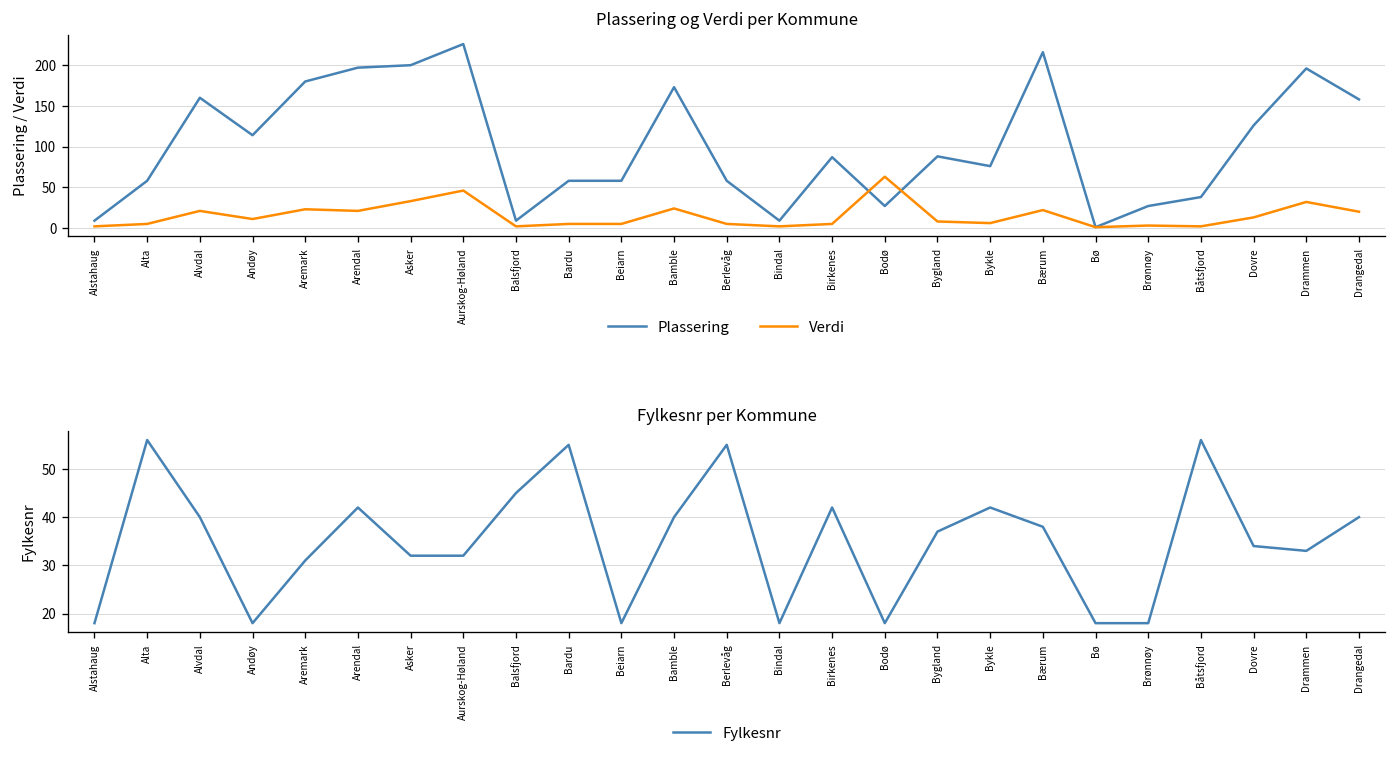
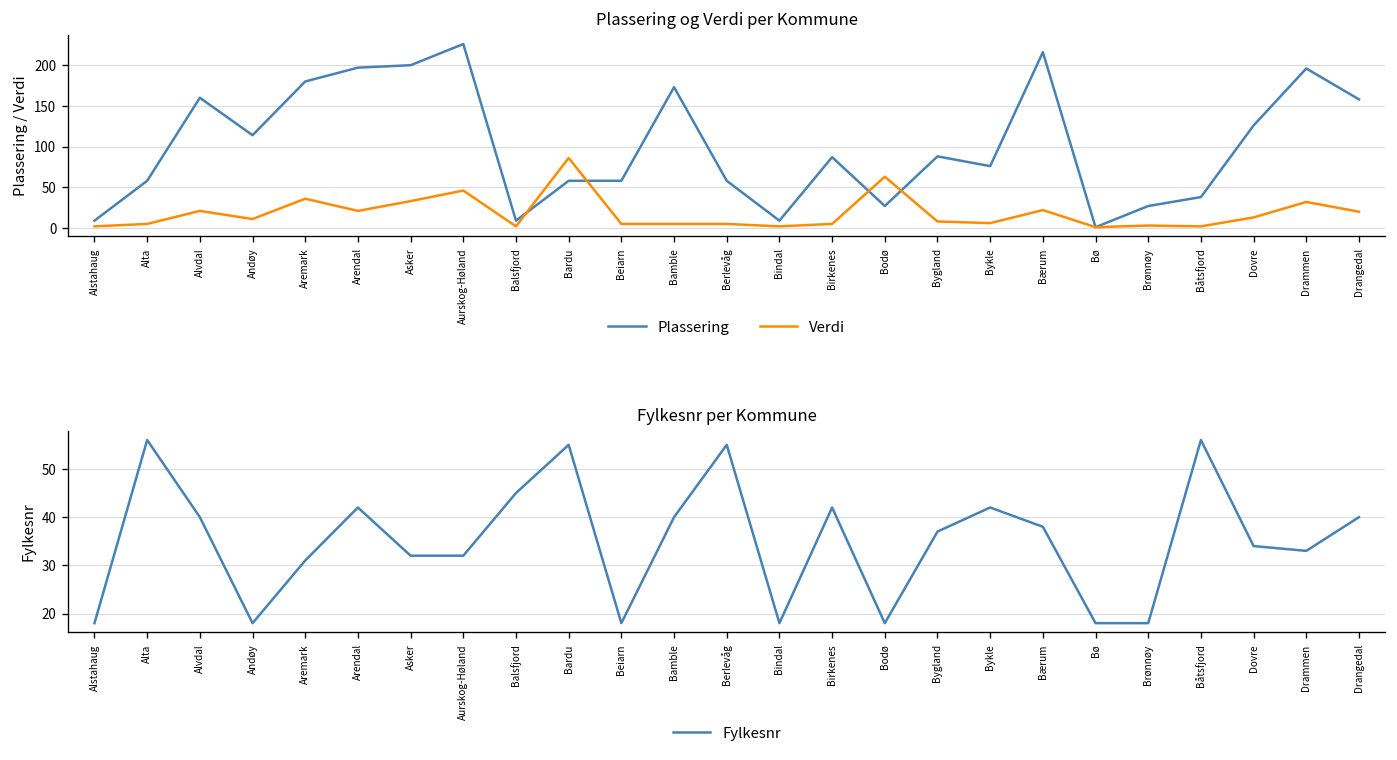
  {
    "Plassering og Verdi per Kommune": {
      "Plassering": {
        "Alstahaug": 10,
        "Alta": 60,
        "Alvdal": 160,
        "Andøy": 110,
        "Aremark": 180,
        "Arendal": 200,
        "Asker": 200,
        "Aurskog-Høland": 230,
        "Balsfjord": 10,
        "Bardu": 60,
        "Beiarn": 60,
        "Bamble": 170,
        "Berlevåg": 60,
        "Bindal": 10,
        "Birkenes": 90,
        "Bodø": 30,
        "Bygland": 90,
        "Bykle": 80,
        "Bærum": 220,
        "Brønnøy": 30,
        "Båtsfjord": 40,
        "Dovre": 130,
        "Drammen": 200,
        "Drangedal": 160
      },
      "Verdi": {
        "Alstahaug": 0,
        "Alta": 10,
        "Alvdal": 20,
        "Andøy": 10,
-       "Aremark": 20,
+       "Aremark": 40,
        "Arendal": 20,
        "Asker": 30,
        "Aurskog-Høland": 50,
        "Balsfjord": 0,
-       "Bardu": 10,
+       "Bardu": 90,
        "Beiarn": 10,
-       "Bamble": 20,
+       "Bamble": 10,
        "Berlevåg": 10,
        "Bindal": 0,
        "Birkenes": 10,
        "Bodø": 60,
        "Bygland": 10,
        "Bykle": 10,
        "Bærum": 20,
        "Brønnøy": 0,
        "Båtsfjord": 0,
        "Dovre": 10,
        "Drammen": 30,
        "Drangedal": 20
      }
    },
    "Fylkesnr per Kommune": {
      "Alstahaug": 18,
      "Alta": 56,
      "Alvdal": 40,
      "Andøy": 18,
      "Aremark": 31,
      "Arendal": 42,
      "Asker": 32,
      "Aurskog-Høland": 32,
      "Balsfjord": 45,
      "Bardu": 55,
      "Beiarn": 18,
      "Bamble": 40,
      "Berlevåg": 55,
      "Bindal": 18,
      "Birkenes": 42,
      "Bodø": 18,
      "Bygland": 37,
      "Bykle": 42,
      "Bærum": 38,
      "Bø": 18,
      "Brønnøy": 18,
      "Båtsfjord": 56,
      "Dovre": 34,
      "Drammen": 33,
      "Drangedal": 40
    }
  }
